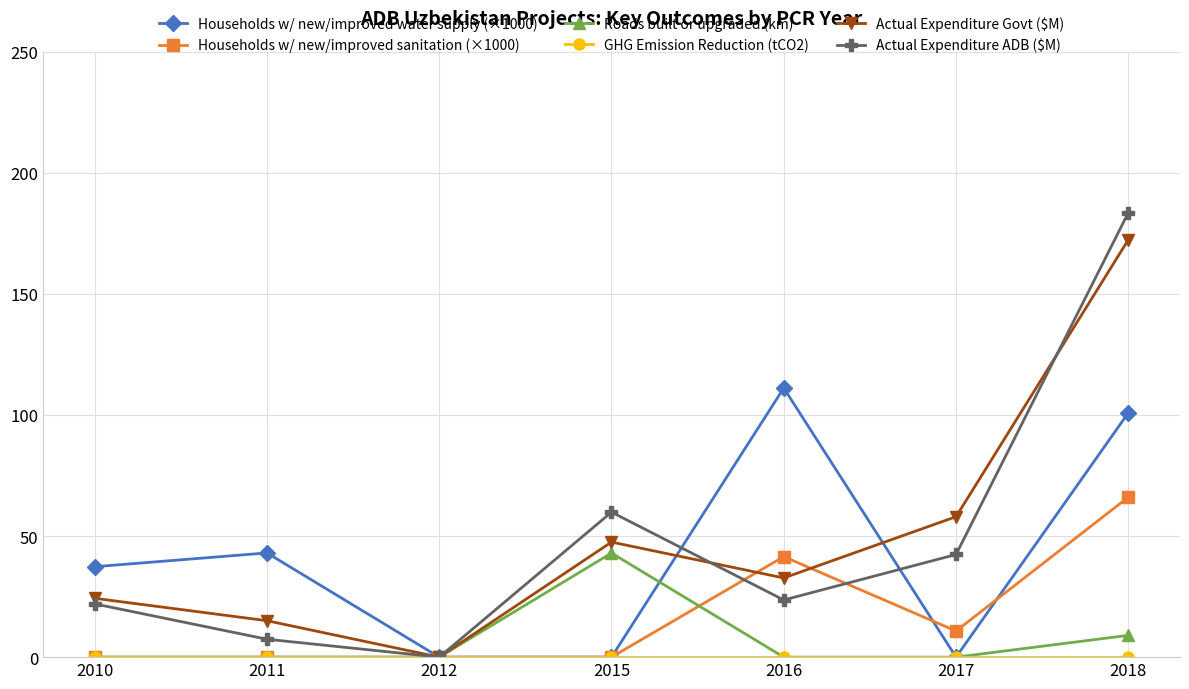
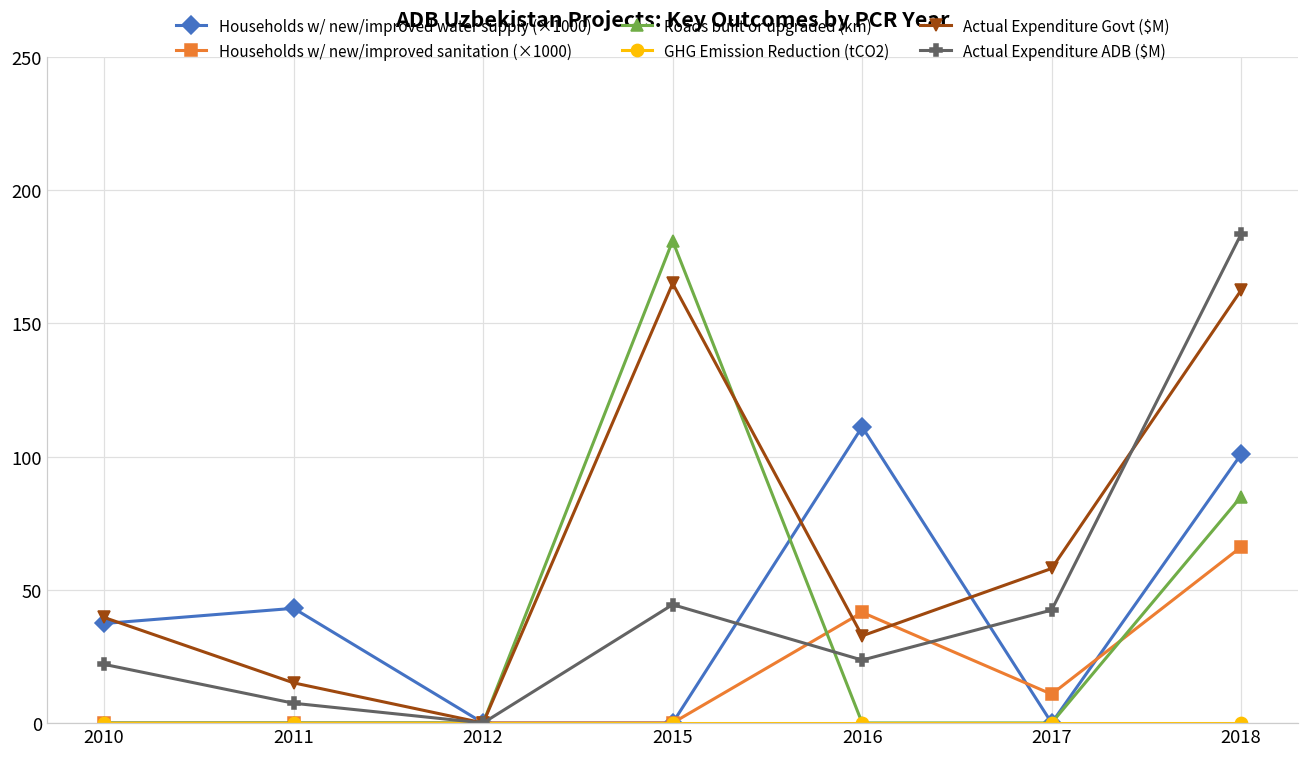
  {
    "Households w/ new/improved water supply (×1000)": {
      "2010": 37,
      "2011": 43,
      "2016": 111,
      "2018": 101
    },
    "Households w/ new/improved sanitation (×1000)": {
      "2016": 42,
      "2017": 11,
      "2018": 66
    },
    "Roads built or upgraded (km)": {
-     "2015": 43,
-     "2018": 9
+     "2015": 181,
+     "2018": 85
    },
    "GHG Emission Reduction (tCO2)": {
      "2018": 0
    },
    "Actual Expenditure Govt ($M)": {
-     "2010": 24,
+     "2010": 40,
      "2011": 15,
-     "2015": 48,
+     "2015": 165,
      "2016": 33,
      "2017": 58,
-     "2018": 172
+     "2018": 162
    },
    "Actual Expenditure ADB ($M)": {
      "2010": 22,
      "2011": 7,
-     "2015": 60,
+     "2015": 44,
      "2016": 24,
      "2017": 42,
      "2018": 184
    }
  }
